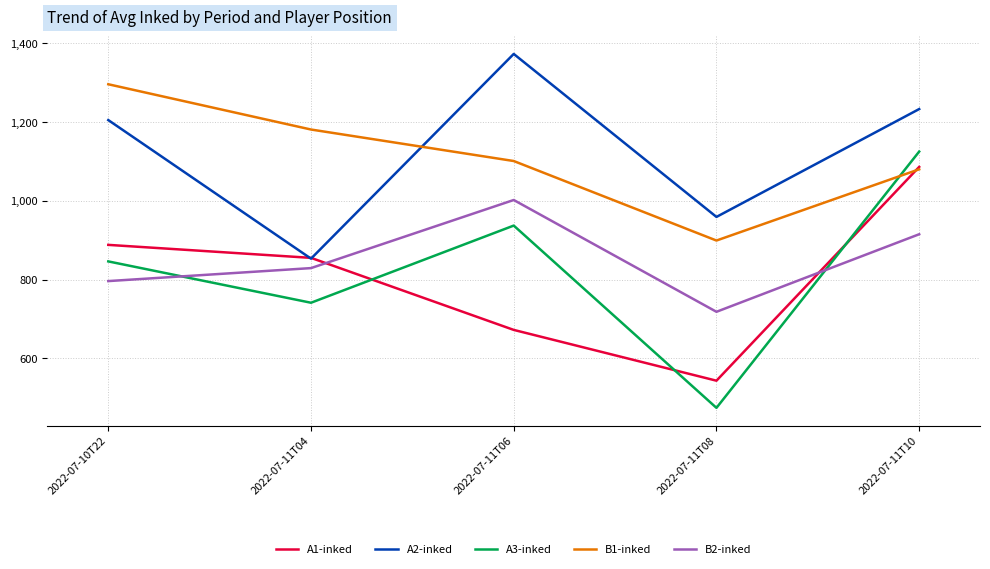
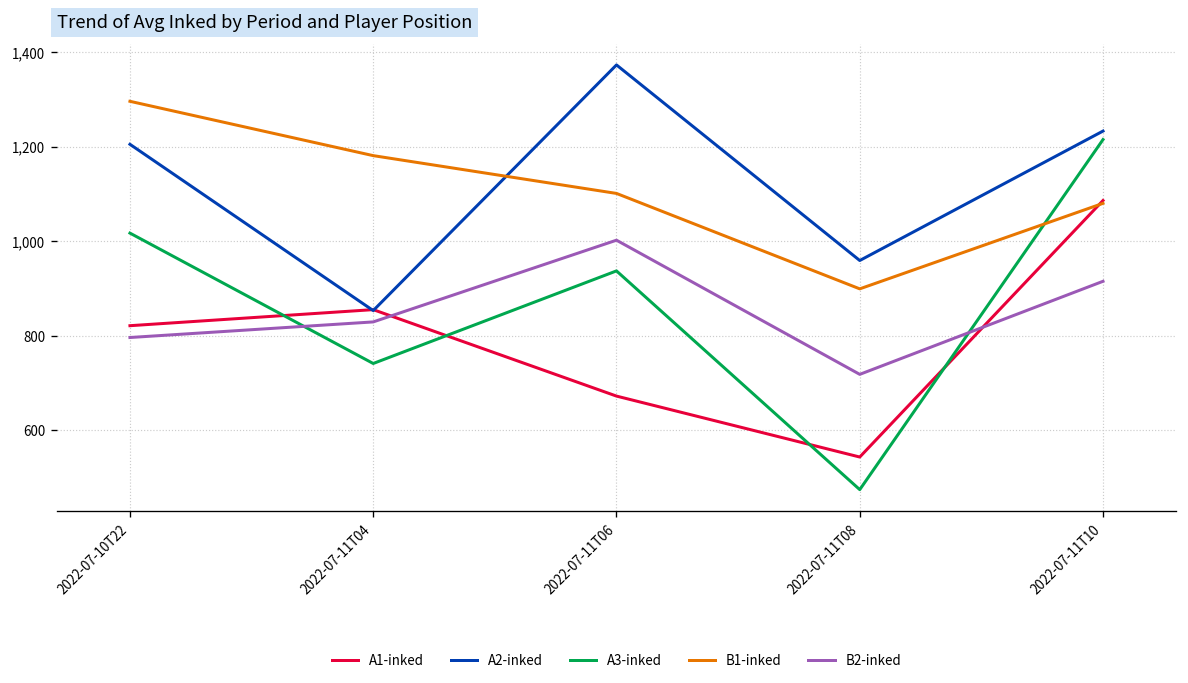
  {
    "A1-inked": {
-     "2022-07-10T22": "890",
+     "2022-07-10T22": "820",
      "2022-07-11T06": "670",
      "2022-07-11T08": "540"
    },
    "A2-inked": {
      "2022-07-10T22": "1,210",
      "2022-07-11T06": "1,370",
      "2022-07-11T08": "960",
      "2022-07-11T10": "1,230"
    },
    "A3-inked": {
-     "2022-07-10T22": "850",
+     "2022-07-10T22": "1,020",
      "2022-07-11T04": "740",
      "2022-07-11T06": "940",
      "2022-07-11T08": "470",
-     "2022-07-11T10": "1,130"
+     "2022-07-11T10": "1,220"
    },
    "B1-inked": {
      "2022-07-10T22": "1,300",
      "2022-07-11T04": "1,180",
      "2022-07-11T06": "1,100",
      "2022-07-11T08": "900"
    },
    "B2-inked": {
      "2022-07-10T22": "800",
      "2022-07-11T04": "830",
      "2022-07-11T06": "1,000",
      "2022-07-11T08": "720",
      "2022-07-11T10": "920"
    }
  }
